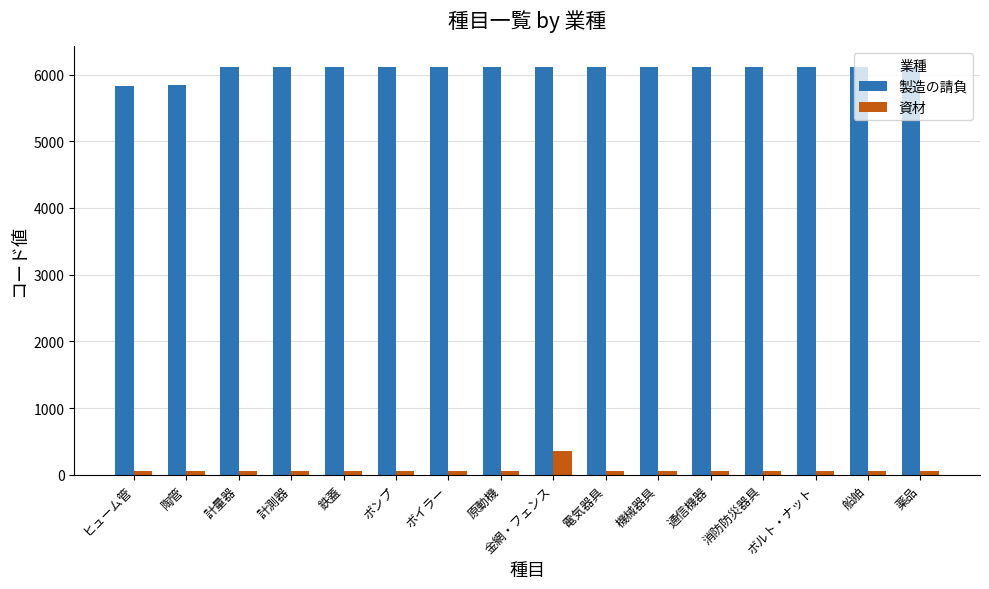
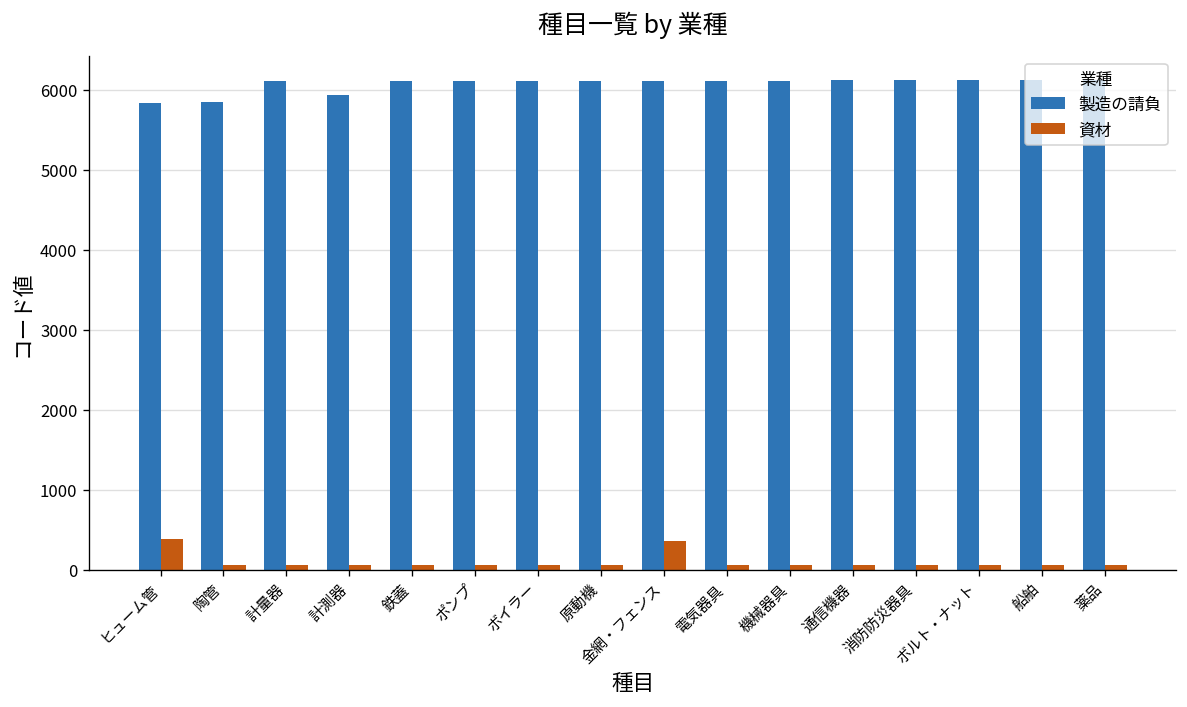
  {
    "製造の請負": {
      "ヒューム管": 5800,
      "陶管": 5900,
      "計量器": 6100,
-     "計測器": 6100,
+     "計測器": 5900,
      "鉄蓋": 6100,
      "ポンプ": 6100,
      "ボイラー": 6100,
      "原動機": 6100,
      "金網・フェンス": 6100,
      "電気器具": 6100,
      "機械器具": 6100,
      "通信機器": 6100,
      "消防防災器具": 6100,
      "ボルト・ナット": 6100
    },
    "資材": {
-     "ヒューム管": 100,
+     "ヒューム管": 400,
      "陶管": 100,
      "計量器": 100,
      "計測器": 100,
      "鉄蓋": 100,
      "ポンプ": 100,
      "ボイラー": 100,
      "原動機": 100,
      "金網・フェンス": 400,
      "電気器具": 100,
      "機械器具": 100,
      "通信機器": 100,
      "消防防災器具": 100,
      "ボルト・ナット": 100,
      "船舶": 100,
      "薬品": 100
    }
  }
